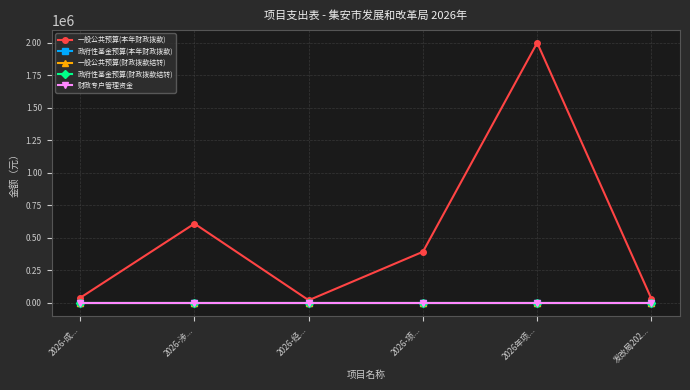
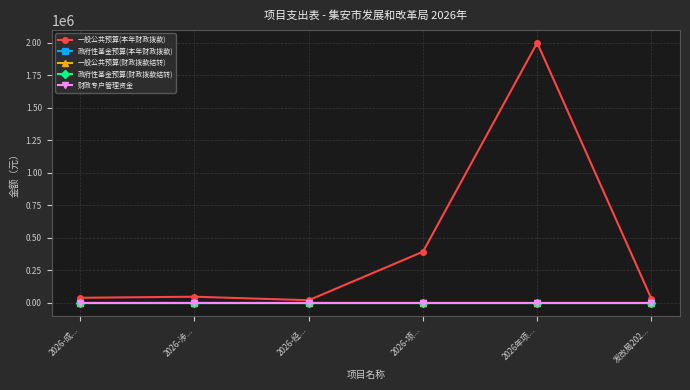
  {
    "一般公共预算(本年财政拨款)": {
      "2026-成...": 40000,
-     "2026-涉...": 610000,
+     "2026-涉...": 50000,
      "2026-经...": 20000,
      "2026-项...": 390000,
      "2026年项...": 2000000,
      "发改局202...": 30000
    },
    "财政专户管理资金": {
      "2026-成...": 0,
      "2026-涉...": 0,
      "2026-经...": 0,
      "2026-项...": 0,
      "2026年项...": 0,
      "发改局202...": 0
    }
  }
